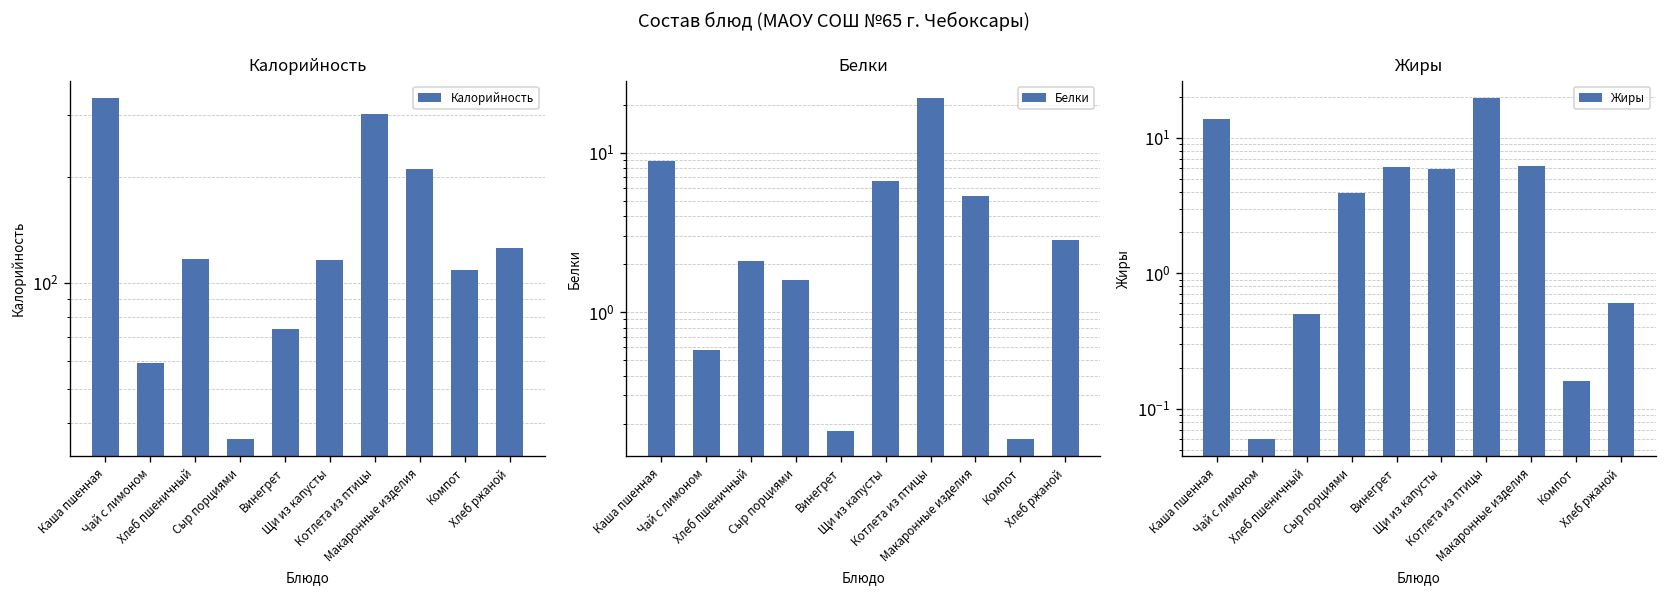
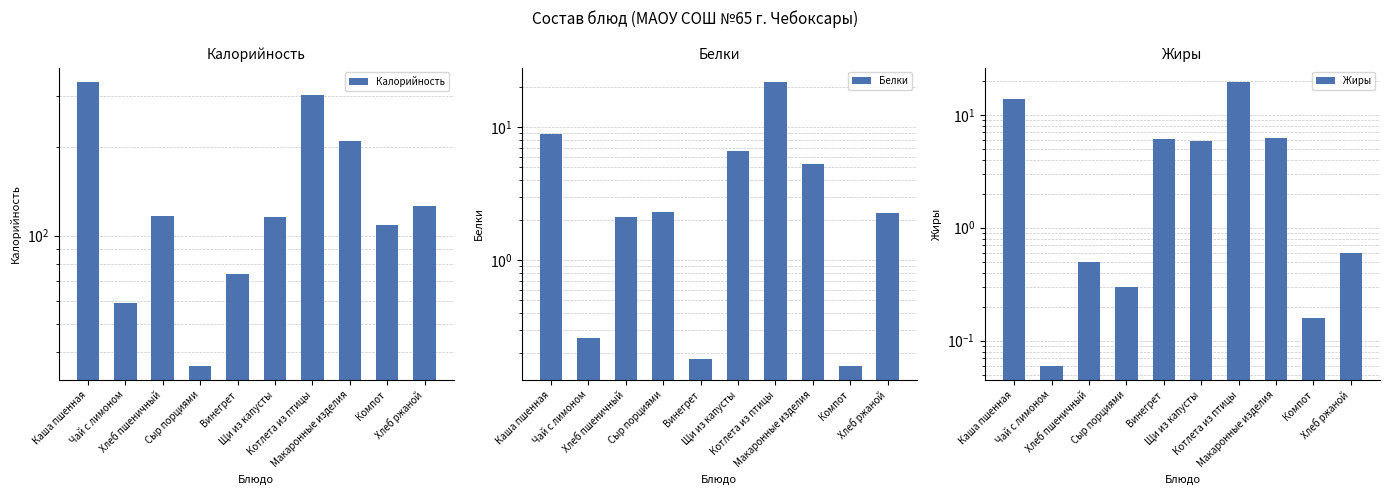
  {
    "Белки": {
      "Каша пшенная": 9,
-     "Чай с лимоном": 0.6,
+     "Чай с лимоном": 0.26,
      "Хлеб пшеничный": 2.1,
-     "Сыр порциями": 1.6,
+     "Сыр порциями": 2.3,
      "Винегрет": 0.18,
      "Щи из капусты": 7,
      "Котлета из птицы": 22,
      "Макаронные изделия": 5.3,
      "Компот": 0.16,
-     "Хлеб ржаной": 2.8
+     "Хлеб ржаной": 2.3
    },
    "Жиры": {
      "Каша пшенная": 14,
      "Чай с лимоном": 0.06,
      "Хлеб пшеничный": 0.5,
-     "Сыр порциями": 3.9,
+     "Сыр порциями": 0.3,
      "Винегрет": 6,
      "Щи из капусты": 6,
      "Котлета из птицы": 20,
      "Макаронные изделия": 6,
      "Компот": 0.16,
      "Хлеб ржаной": 0.6
    }
  }
